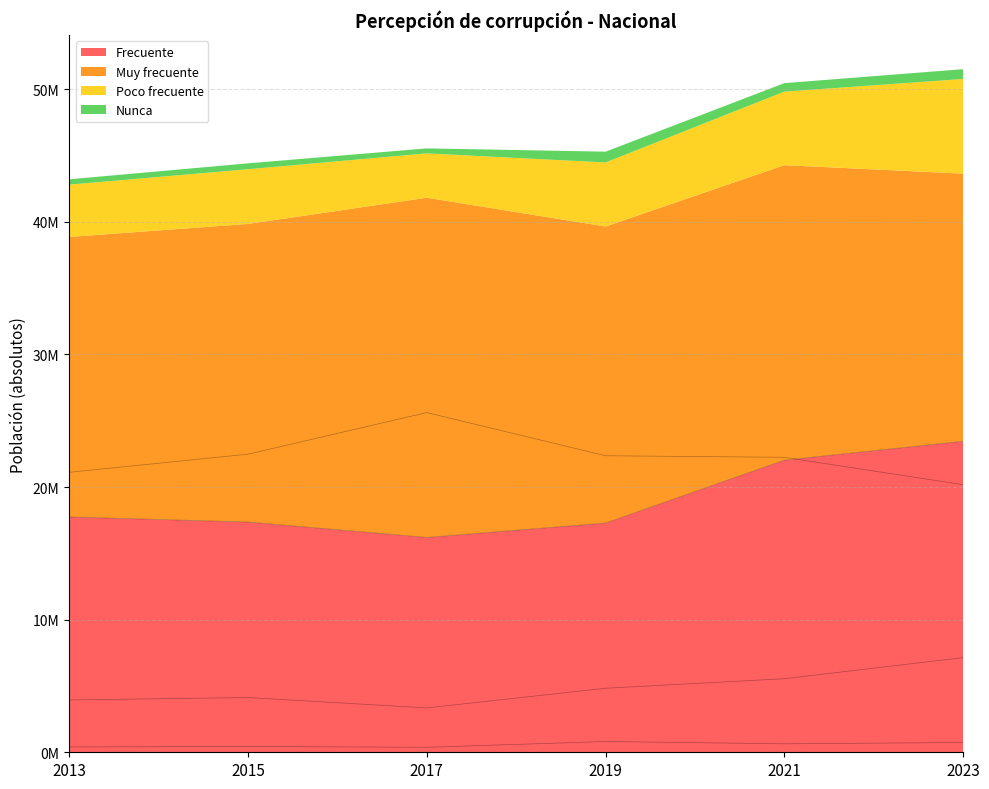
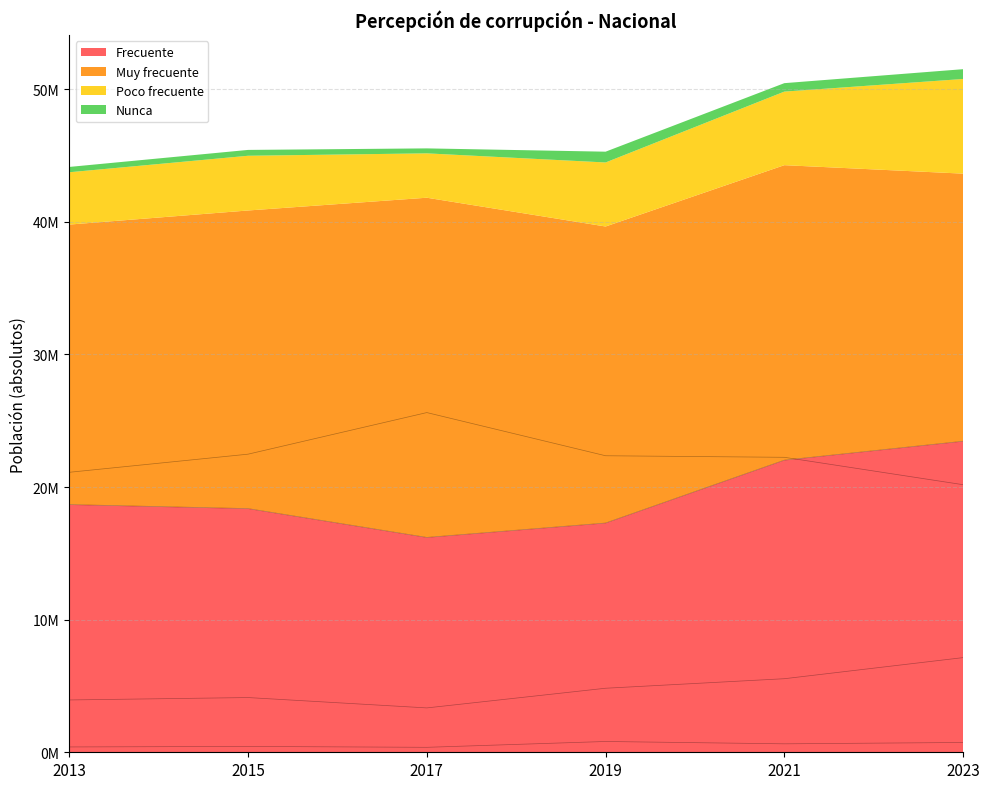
  {
    "Frecuente": {
-     "2013": 17700000,
-     "2015": 17400000,
+     "2013": 18700000,
+     "2015": 18400000,
      "2017": 16200000,
      "2019": 17300000,
      "2021": 22000000,
      "2023": 23500000
    },
    "Muy frecuente": {
      "2013": 21100000,
      "2015": 22500000,
      "2017": 25600000,
      "2019": 22400000,
      "2021": 22200000,
      "2023": 20200000
    },
    "Poco frecuente": {
      "2013": 3900000,
      "2015": 4100000,
      "2017": 3300000,
      "2019": 4800000,
      "2021": 5500000,
      "2023": 7100000
    },
    "Nunca": {
      "2013": 400000,
      "2015": 400000,
      "2017": 400000,
      "2019": 800000,
      "2021": 600000,
      "2023": 700000
    }
  }
